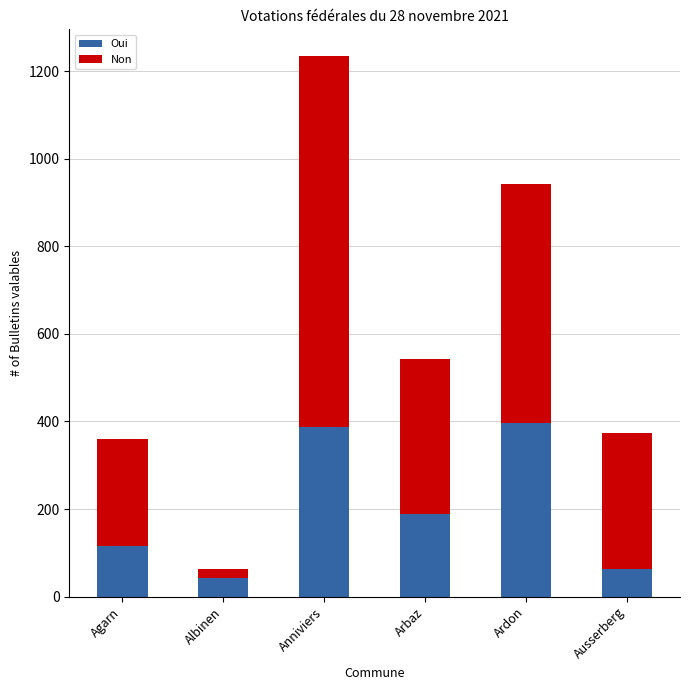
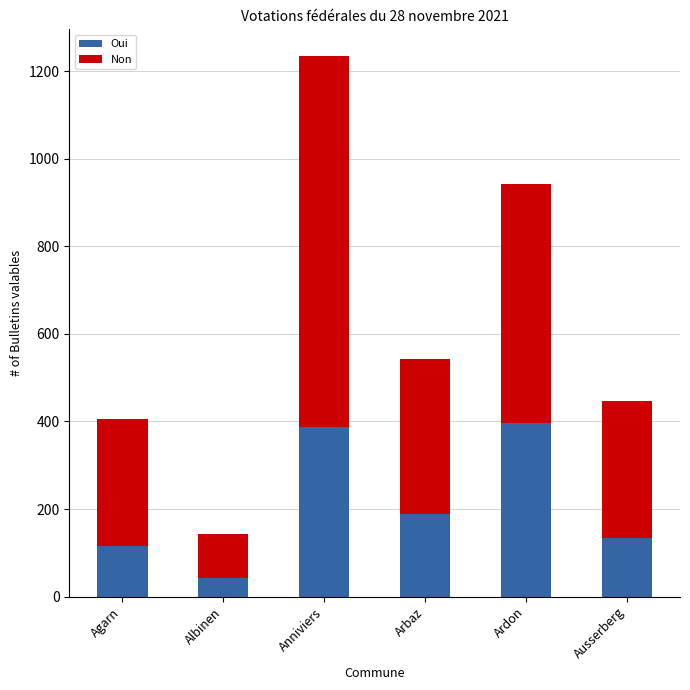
  {
    "Oui": {
      "Agarn": 120,
      "Albinen": 40,
      "Anniviers": 390,
      "Arbaz": 190,
      "Ardon": 400,
-     "Ausserberg": 60
+     "Ausserberg": 130
    },
    "Non": {
-     "Agarn": 250,
-     "Albinen": 20,
+     "Agarn": 290,
+     "Albinen": 100,
      "Anniviers": 850,
      "Arbaz": 350,
      "Ardon": 550,
      "Ausserberg": 310
    }
  }
